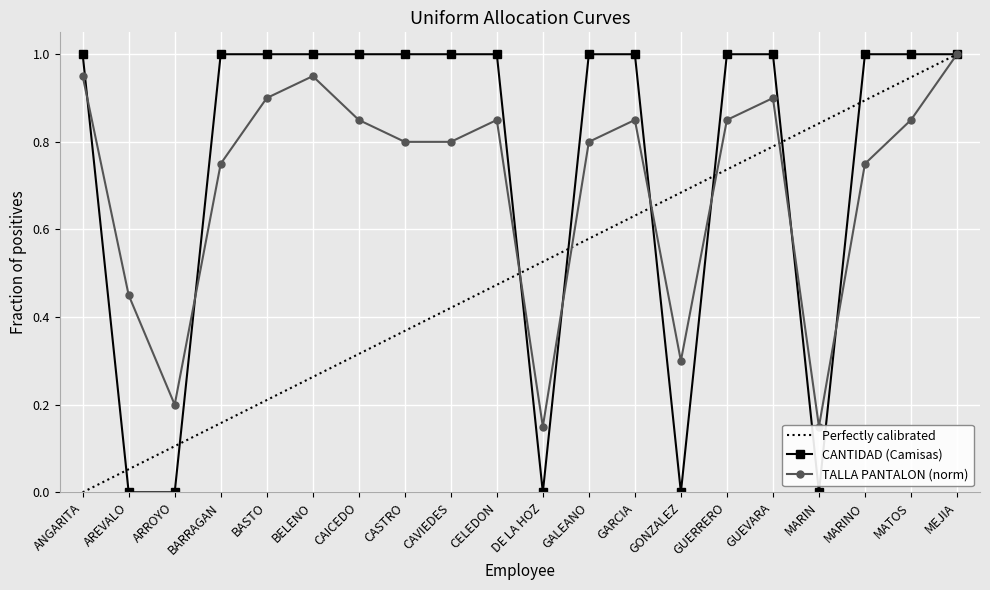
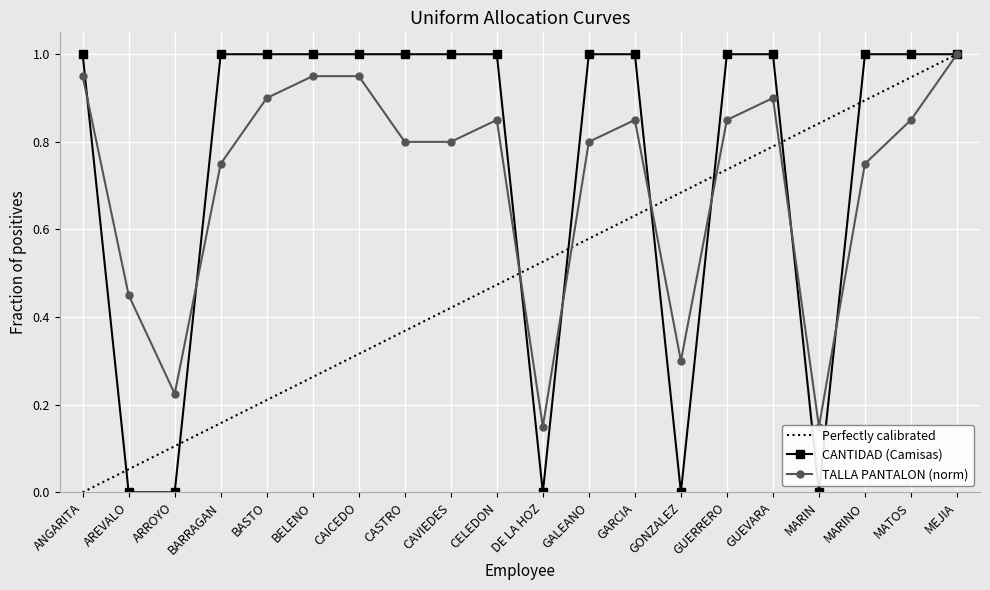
  {
    "TALLA PANTALON (norm)": {
      "ANGARITA": 0.95,
      "AREVALO": 0.45,
-     "ARROYO": 0.20,
+     "ARROYO": 0.23,
      "BARRAGAN": 0.75,
      "BASTO": 0.90,
      "BELENO": 0.95,
-     "CAICEDO": 0.85,
+     "CAICEDO": 0.95,
      "CASTRO": 0.80,
      "CAVIEDES": 0.80,
      "CELEDON": 0.85,
      "DE LA HOZ": 0.15,
      "GALEANO": 0.80,
      "GARCIA": 0.85,
      "GONZALEZ": 0.30,
      "GUERRERO": 0.85,
      "GUEVARA": 0.90,
      "MARINO": 0.75,
      "MATOS": 0.85
    }
  }
